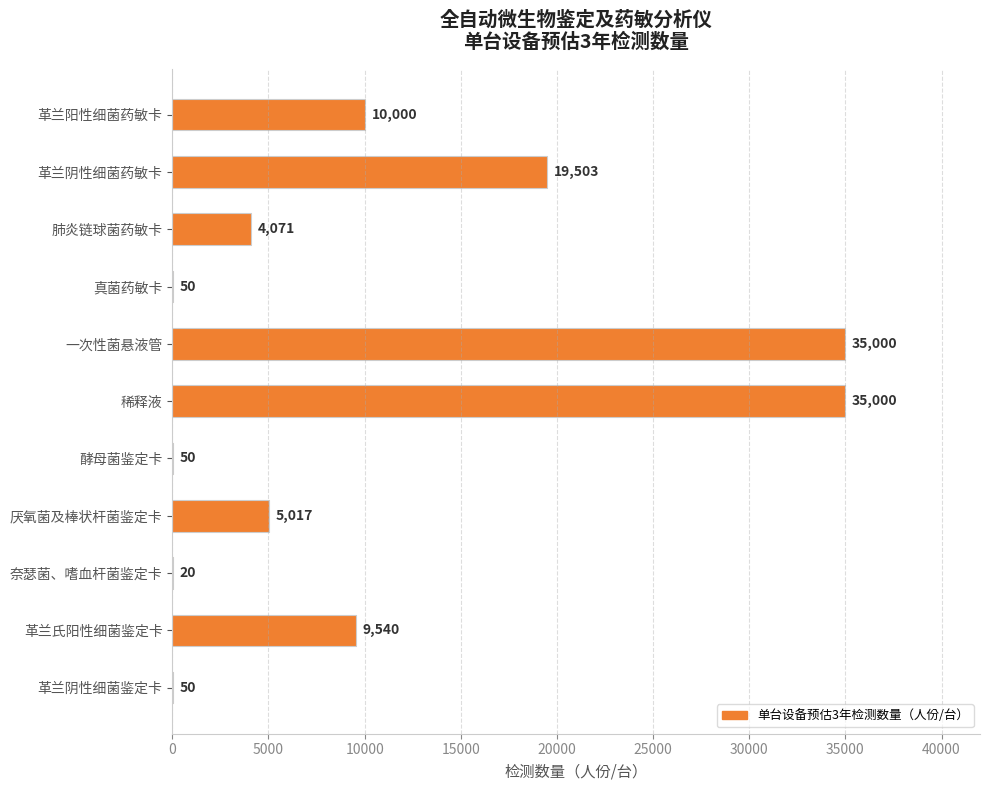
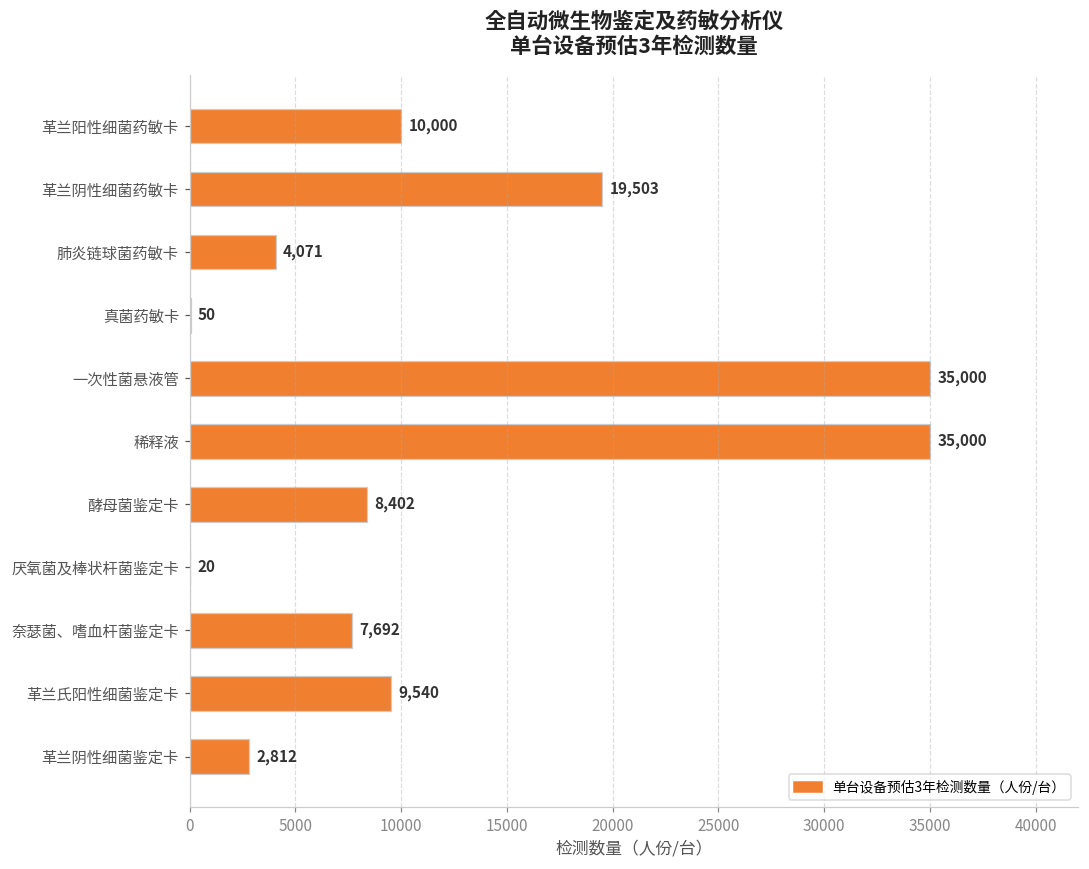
  {
    "革兰阳性细菌药敏卡": "10,000",
    "革兰阴性细菌药敏卡": "19,503",
    "肺炎链球菌药敏卡": "4,071",
    "真菌药敏卡": "50",
    "一次性菌悬液管": "35,000",
    "稀释液": "35,000",
-   "酵母菌鉴定卡": "50",
-   "厌氧菌及棒状杆菌鉴定卡": "5,017",
-   "奈瑟菌、嗜血杆菌鉴定卡": "20",
+   "酵母菌鉴定卡": "8,402",
+   "厌氧菌及棒状杆菌鉴定卡": "20",
+   "奈瑟菌、嗜血杆菌鉴定卡": "7,692",
    "革兰氏阳性细菌鉴定卡": "9,540",
-   "革兰阴性细菌鉴定卡": "50"
+   "革兰阴性细菌鉴定卡": "2,812"
  }
